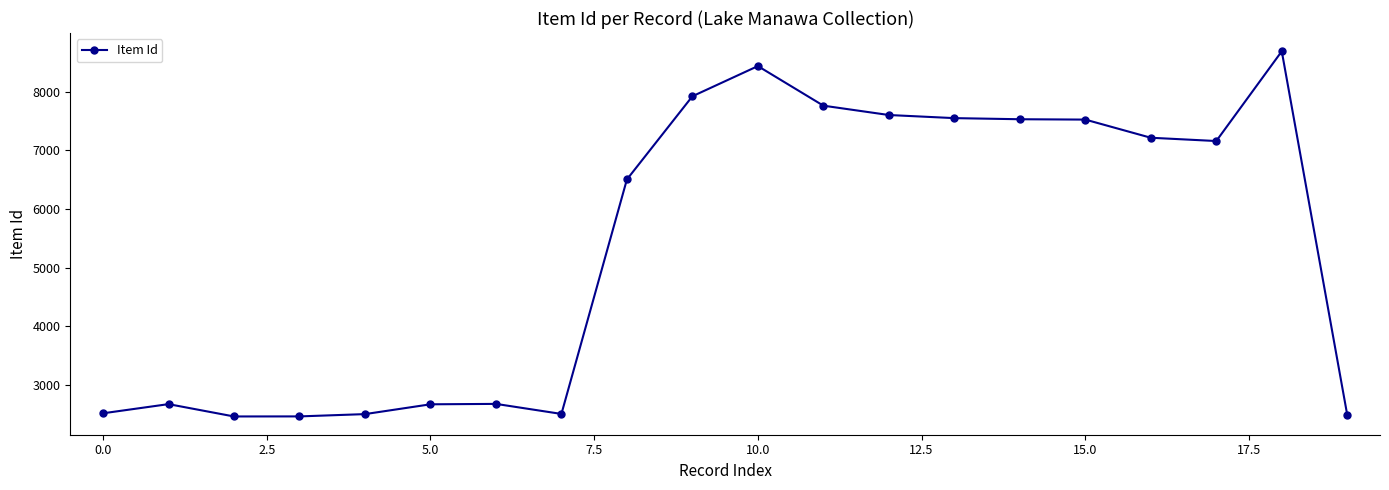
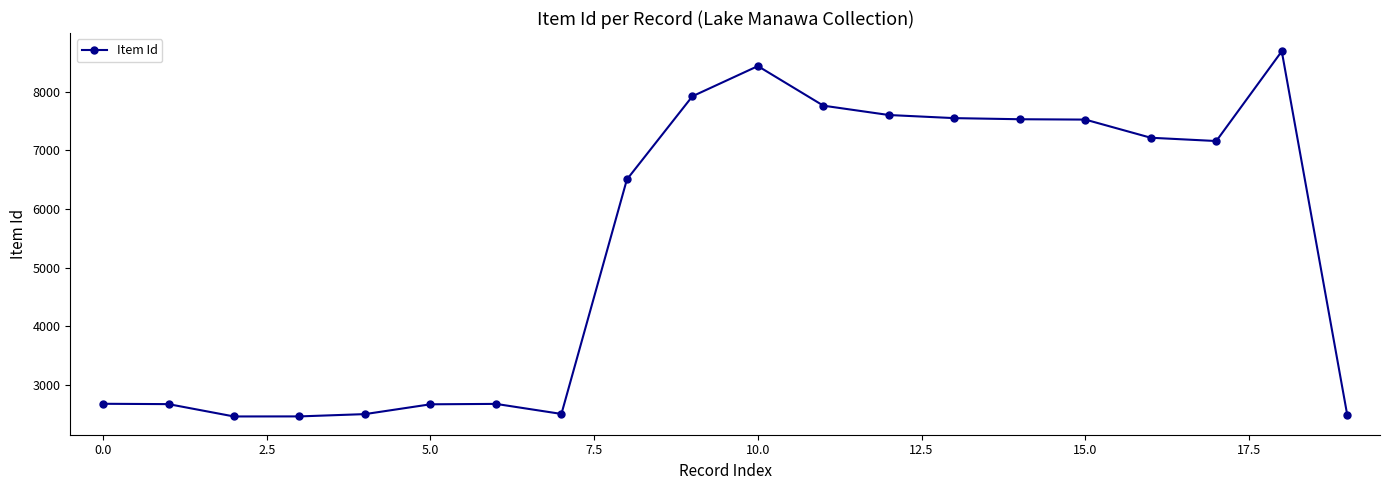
  {
-   "0.0": 2500,
+   "0.0": 2700,
    "5.0": 2700,
    "10.0": 8400,
    "15.0": 7500
  }
